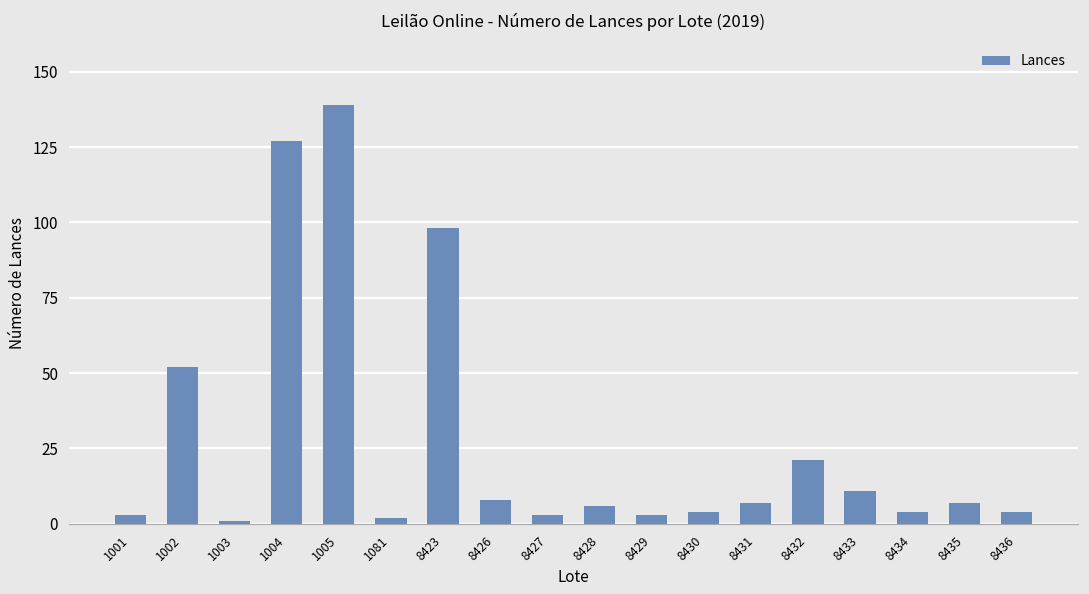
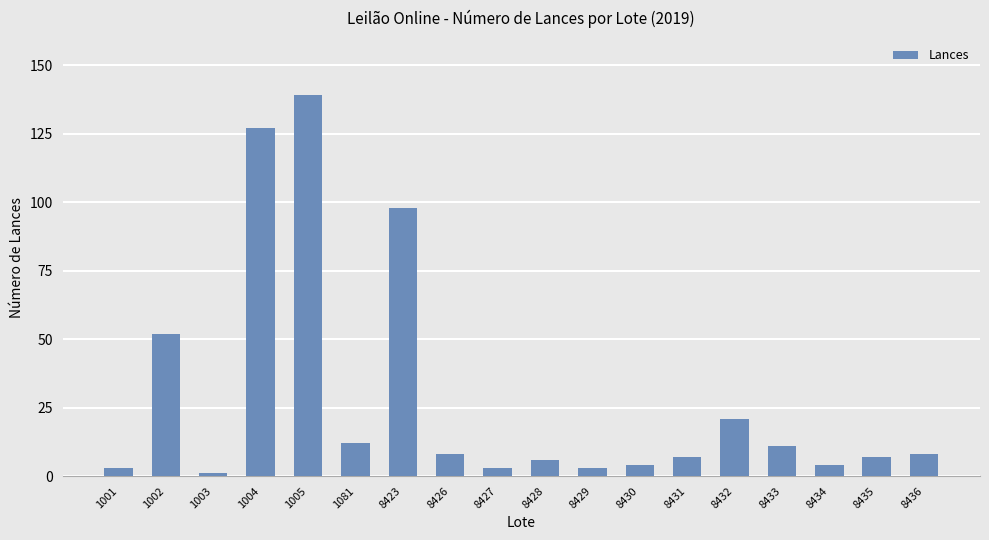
  {
    "1001": 3,
    "1002": 52,
    "1003": 1,
    "1004": 127,
    "1005": 139,
-   "1081": 2,
+   "1081": 12,
    "8423": 98,
    "8426": 8,
    "8427": 3,
    "8428": 6,
    "8429": 3,
    "8430": 4,
    "8431": 7,
    "8432": 21,
    "8433": 11,
    "8434": 4,
    "8435": 7,
-   "8436": 4
+   "8436": 8
  }
